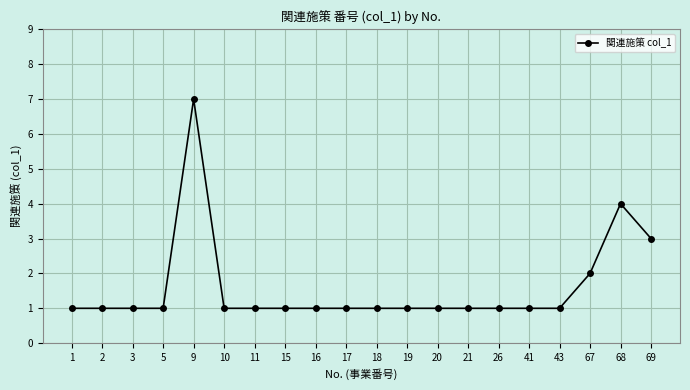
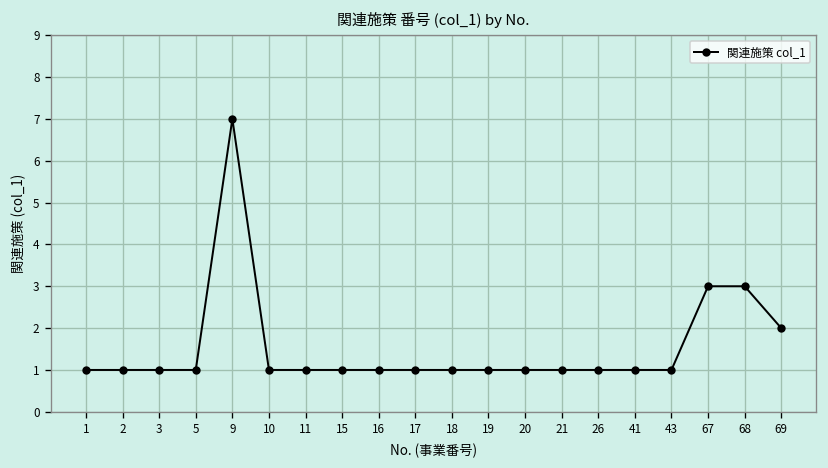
  {
    "1": 1,
    "2": 1,
    "3": 1,
    "5": 1,
    "9": 7,
    "10": 1,
    "11": 1,
    "15": 1,
    "16": 1,
    "17": 1,
    "18": 1,
    "19": 1,
    "20": 1,
    "21": 1,
    "26": 1,
    "41": 1,
    "43": 1,
-   "67": 2,
-   "68": 4,
-   "69": 3
+   "67": 3,
+   "68": 3,
+   "69": 2
  }
